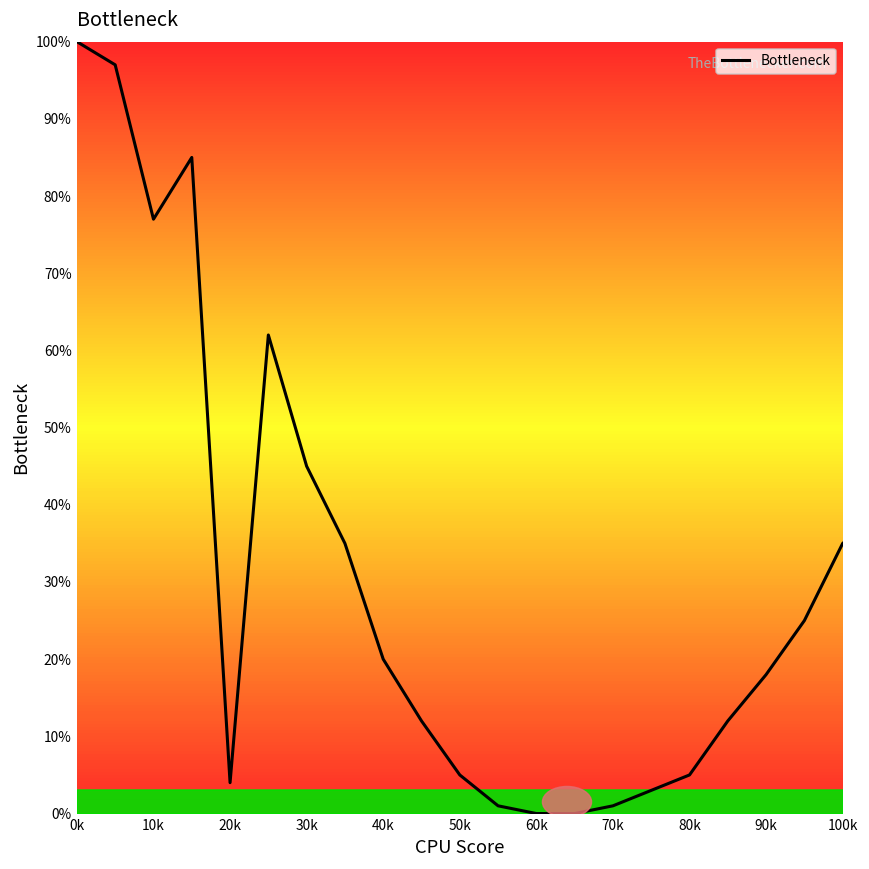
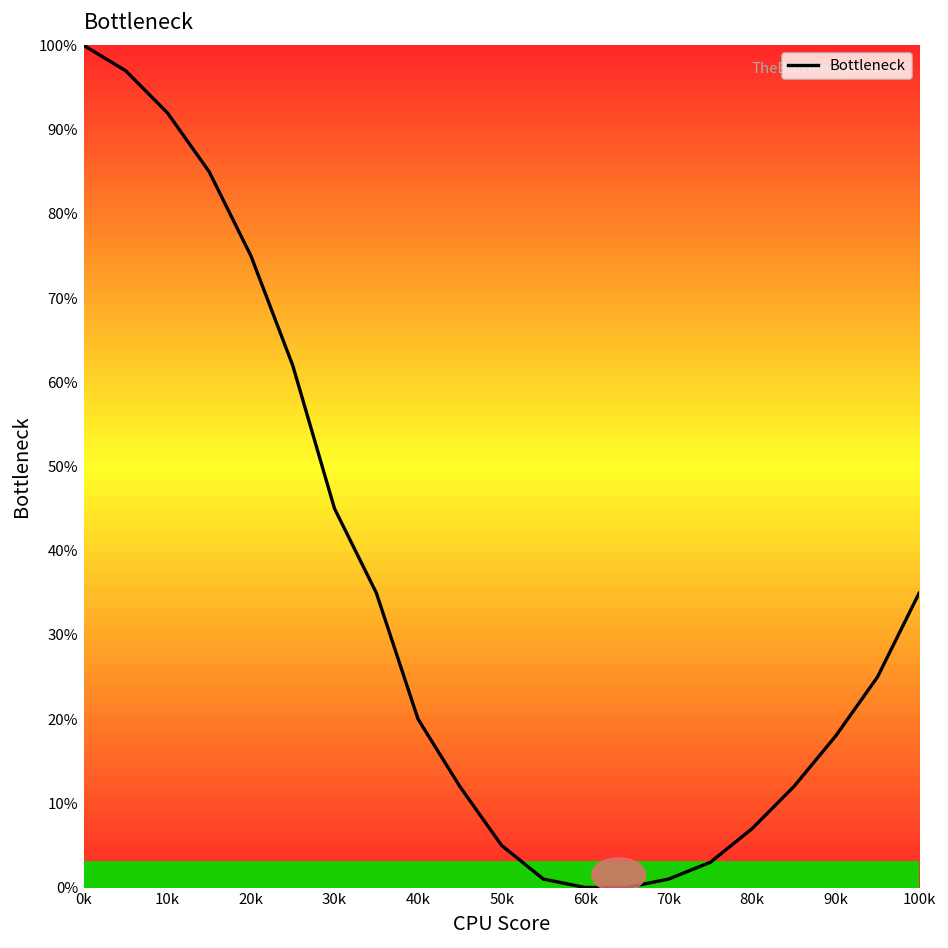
  {
    "0k": "100%",
-   "10k": "77%",
-   "20k": "4%",
+   "10k": "92%",
+   "20k": "75%",
    "30k": "45%",
    "40k": "20%",
    "50k": "5%",
-   "80k": "5%",
+   "80k": "7%",
    "90k": "18%",
    "100k": "35%"
  }
